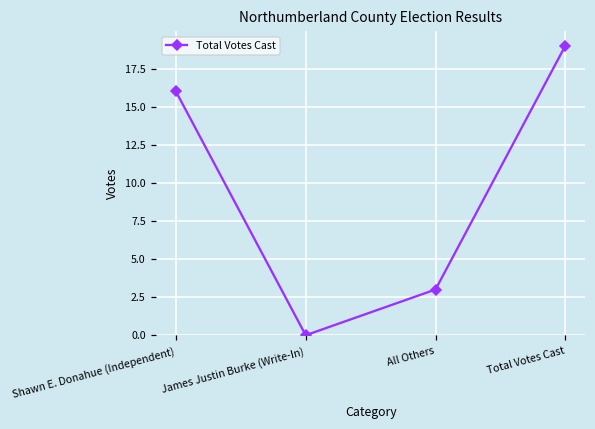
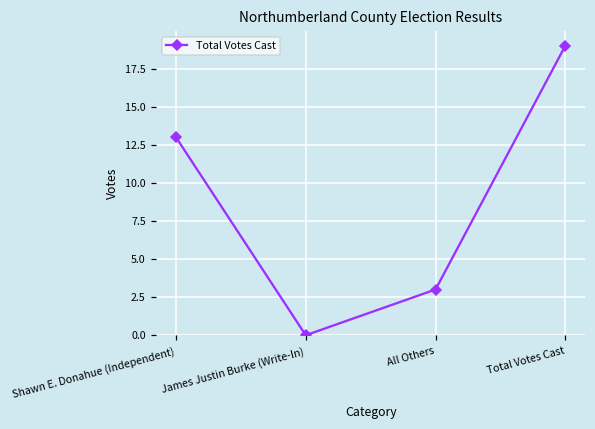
  {
-   "Shawn E. Donahue (Independent)": 16,
+   "Shawn E. Donahue (Independent)": 13,
    "James Justin Burke (Write-In)": 0,
    "All Others": 3,
    "Total Votes Cast": 19
  }
